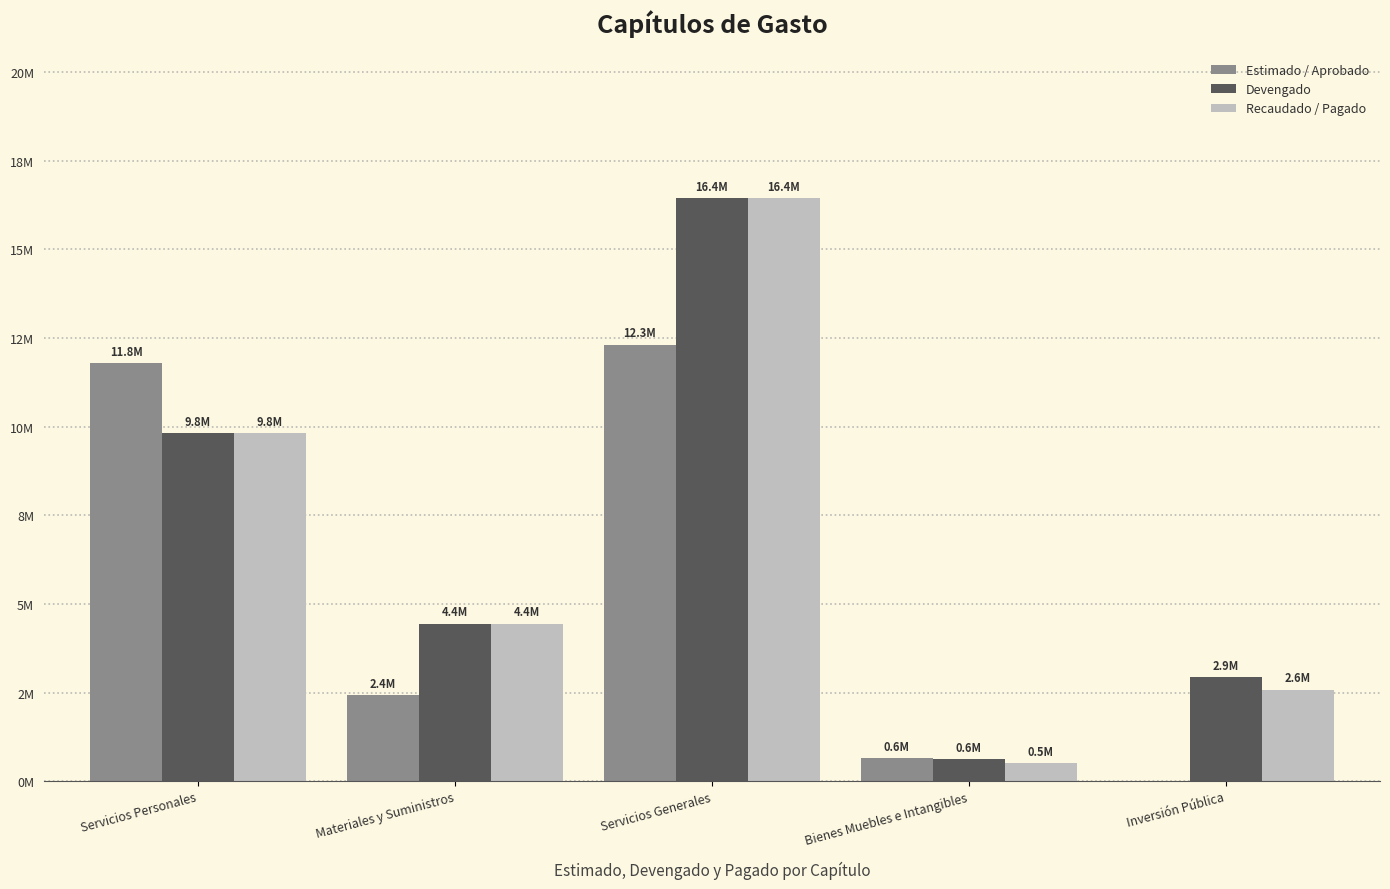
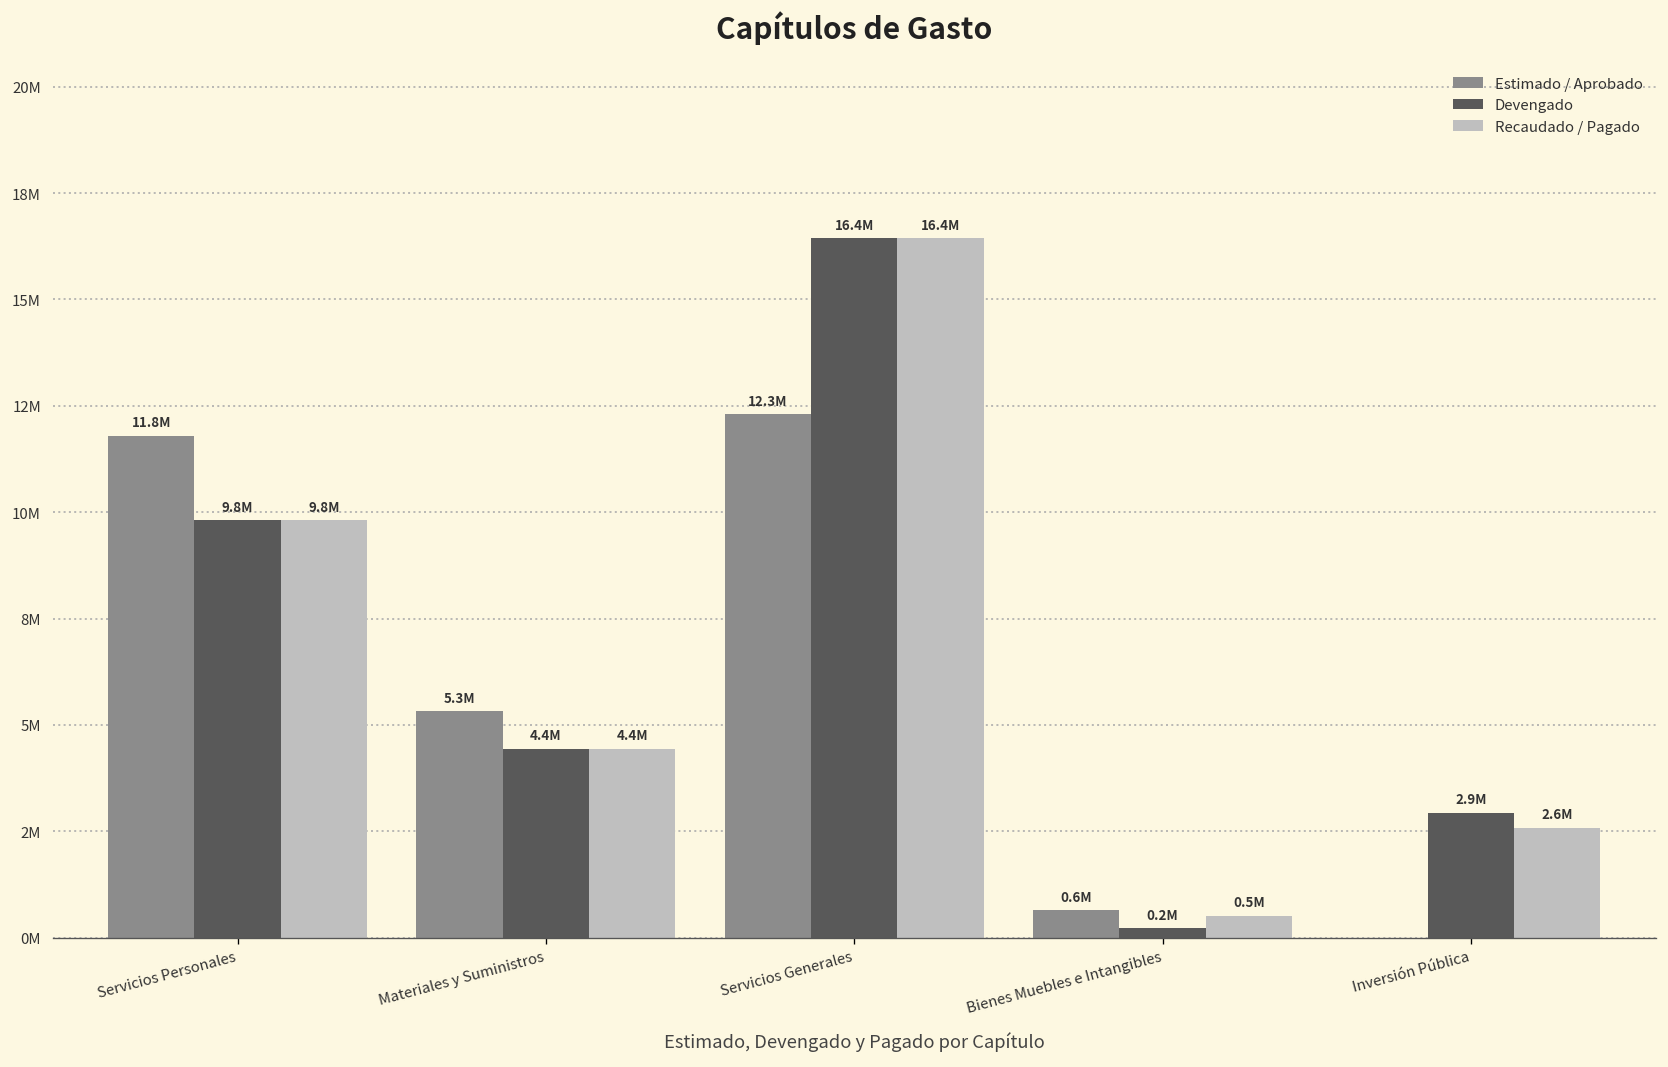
  {
    "Estimado / Aprobado": {
      "Servicios Personales": "11.8M",
-     "Materiales y Suministros": "2.4M",
+     "Materiales y Suministros": "5.3M",
      "Servicios Generales": "12.3M",
      "Bienes Muebles e Intangibles": "0.6M"
    },
    "Devengado": {
      "Servicios Personales": "9.8M",
      "Materiales y Suministros": "4.4M",
      "Servicios Generales": "16.4M",
-     "Bienes Muebles e Intangibles": "0.6M",
+     "Bienes Muebles e Intangibles": "0.2M",
      "Inversión Pública": "2.9M"
    },
    "Recaudado / Pagado": {
      "Servicios Personales": "9.8M",
      "Materiales y Suministros": "4.4M",
      "Servicios Generales": "16.4M",
      "Bienes Muebles e Intangibles": "0.5M",
      "Inversión Pública": "2.6M"
    }
  }
